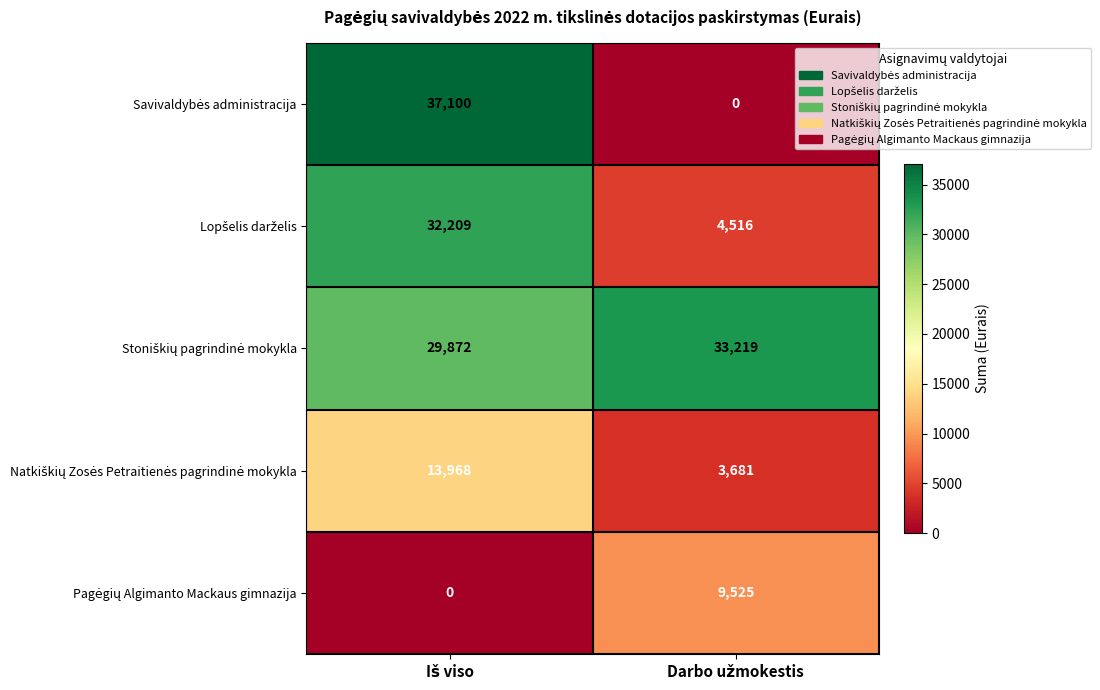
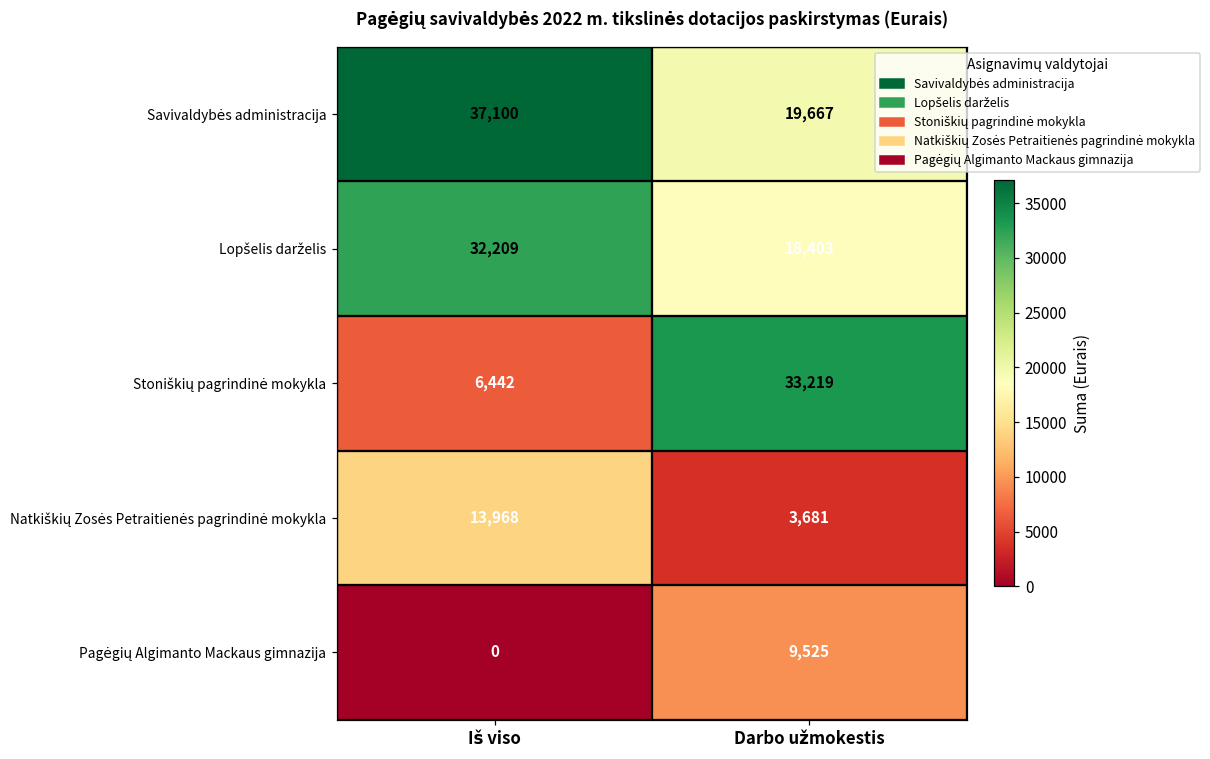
  {
    "Savivaldybės administracija": {
      "Iš viso": "37,100",
-     "Darbo užmokestis": "0"
+     "Darbo užmokestis": "19,667"
    },
    "Lopšelis darželis": {
      "Iš viso": "32,209",
-     "Darbo užmokestis": "4,516"
+     "Darbo užmokestis": "18,403"
    },
    "Stoniškių pagrindinė mokykla": {
-     "Iš viso": "29,872",
+     "Iš viso": "6,442",
      "Darbo užmokestis": "33,219"
    },
    "Natkiškių Zosės Petraitienės pagrindinė mokykla": {
      "Iš viso": "13,968",
      "Darbo užmokestis": "3,681"
    },
    "Pagėgių Algimanto Mackaus gimnazija": {
      "Iš viso": "0",
      "Darbo užmokestis": "9,525"
    }
  }
